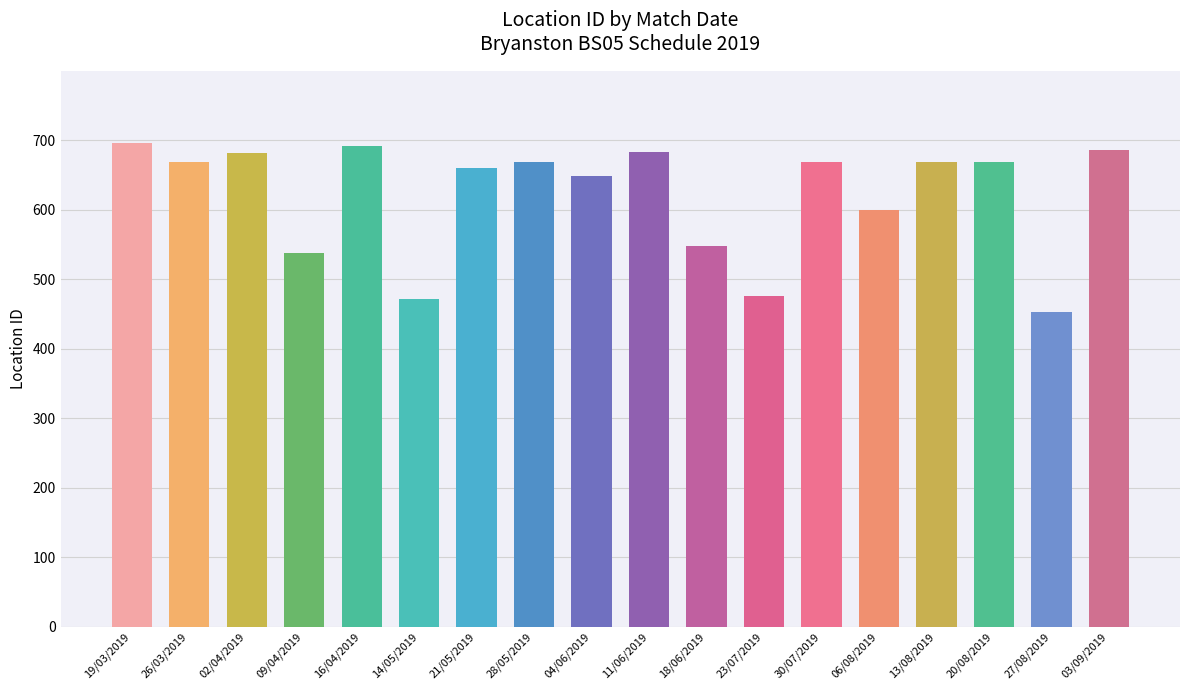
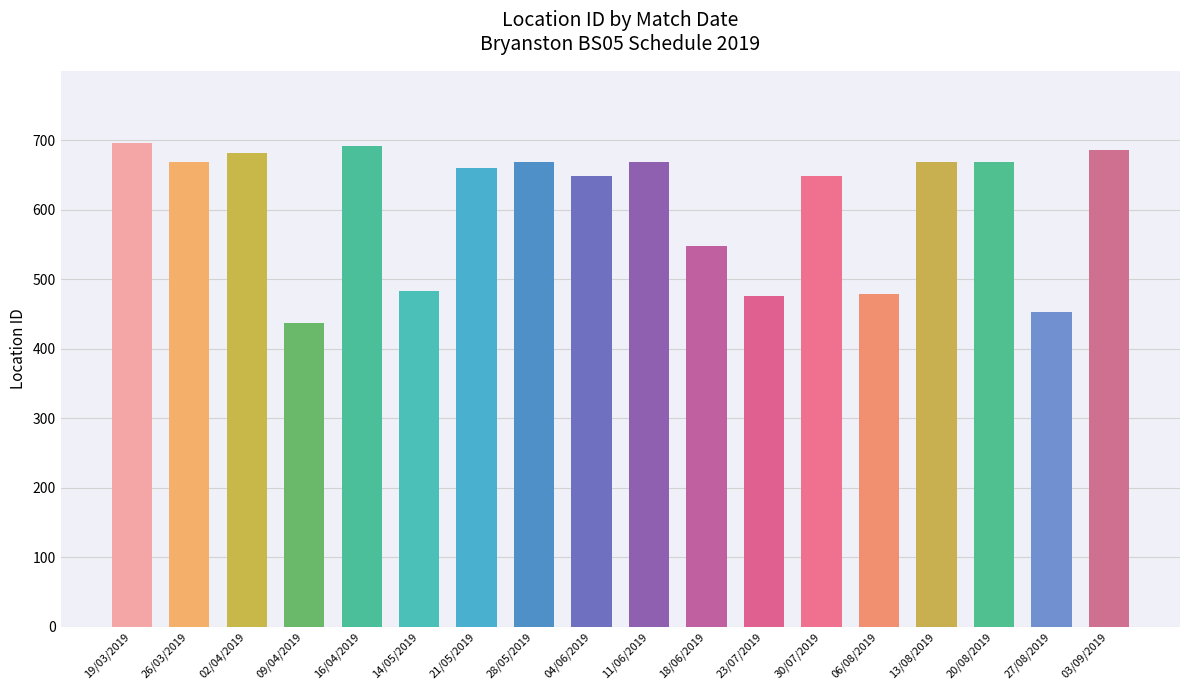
  {
    "19/03/2019": 700,
    "26/03/2019": 670,
    "02/04/2019": 680,
-   "09/04/2019": 540,
+   "09/04/2019": 440,
    "16/04/2019": 690,
-   "14/05/2019": 470,
+   "14/05/2019": 480,
    "21/05/2019": 660,
    "28/05/2019": 670,
    "04/06/2019": 650,
-   "11/06/2019": 680,
+   "11/06/2019": 670,
    "18/06/2019": 550,
    "23/07/2019": 480,
-   "30/07/2019": 670,
-   "06/08/2019": 600,
+   "30/07/2019": 650,
+   "06/08/2019": 480,
    "13/08/2019": 670,
    "20/08/2019": 670,
    "27/08/2019": 450,
    "03/09/2019": 690
  }
